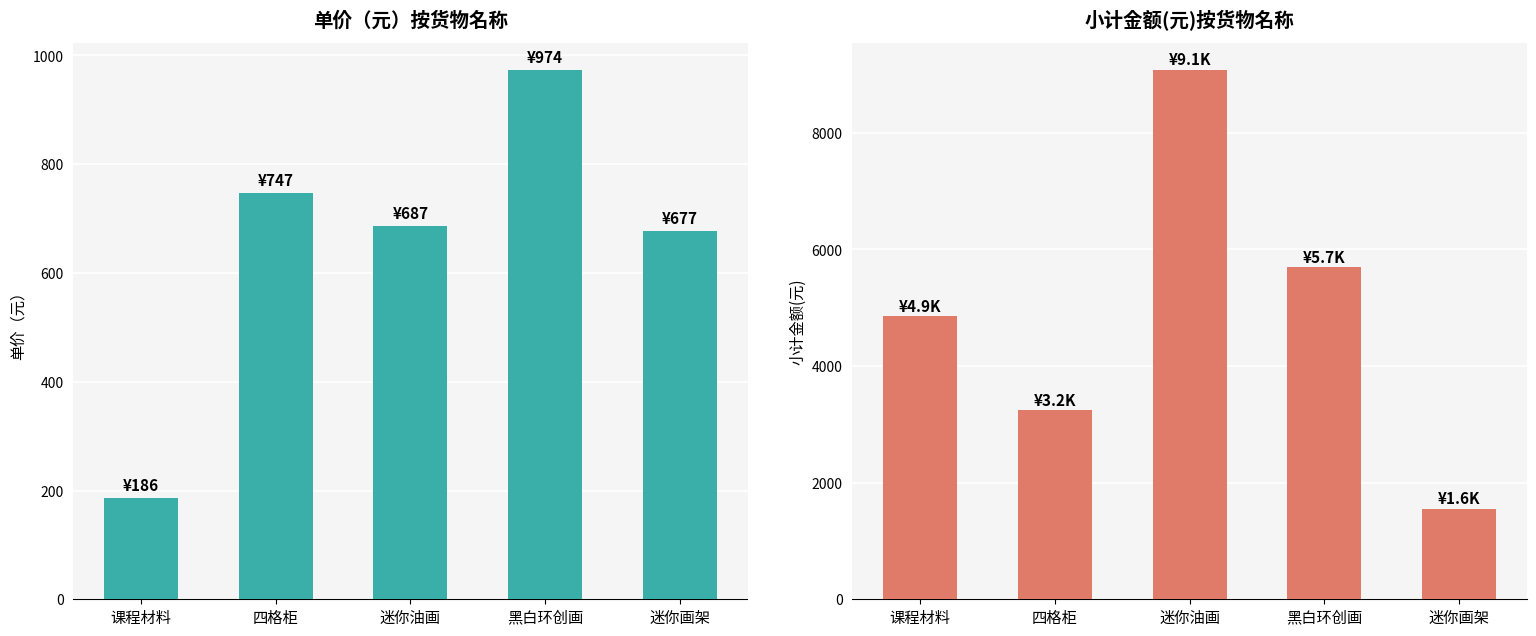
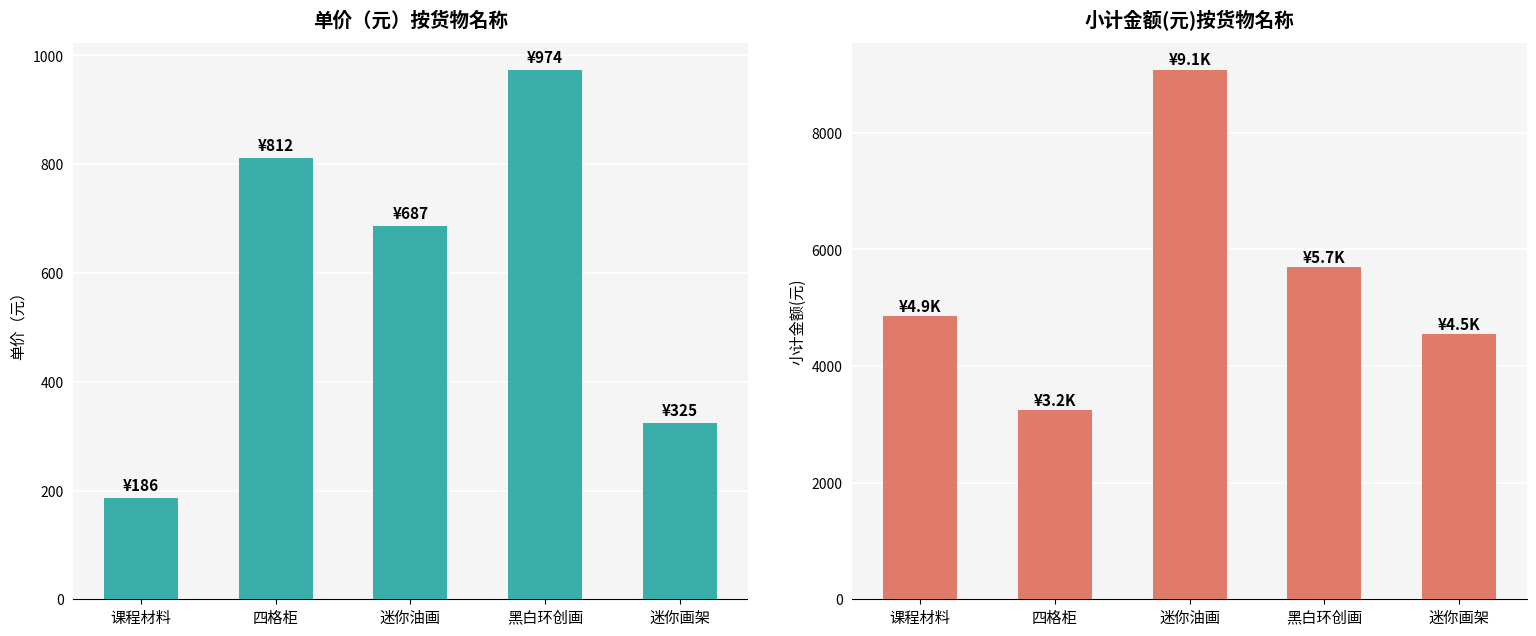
  {
    "单价（元）按货物名称": {
      "课程材料": "¥186",
-     "四格柜": "¥747",
+     "四格柜": "¥812",
      "迷你油画": "¥687",
      "黑白环创画": "¥974",
-     "迷你画架": "¥677"
+     "迷你画架": "¥325"
    },
    "小计金额(元)按货物名称": {
      "课程材料": "¥4.9K",
      "四格柜": "¥3.2K",
      "迷你油画": "¥9.1K",
      "黑白环创画": "¥5.7K",
-     "迷你画架": "¥1.6K"
+     "迷你画架": "¥4.5K"
    }
  }
